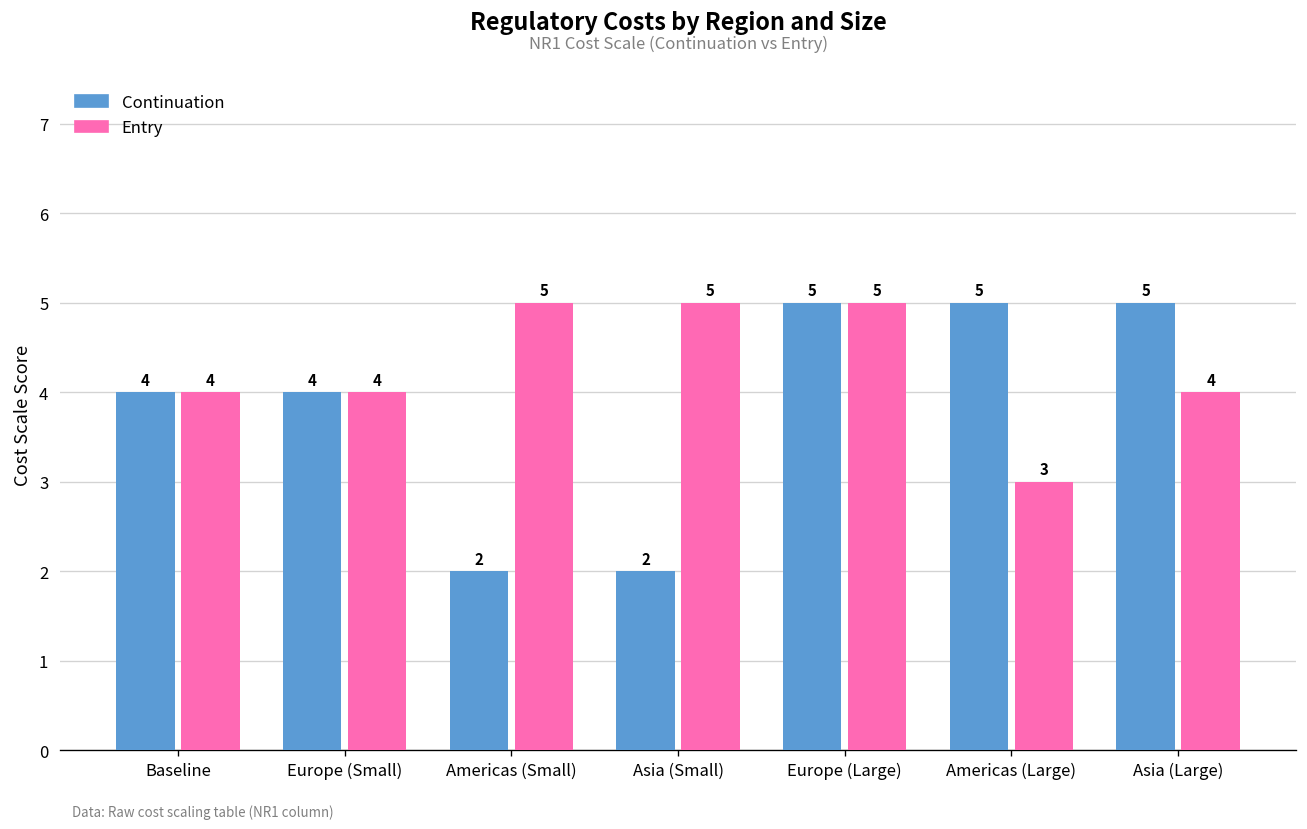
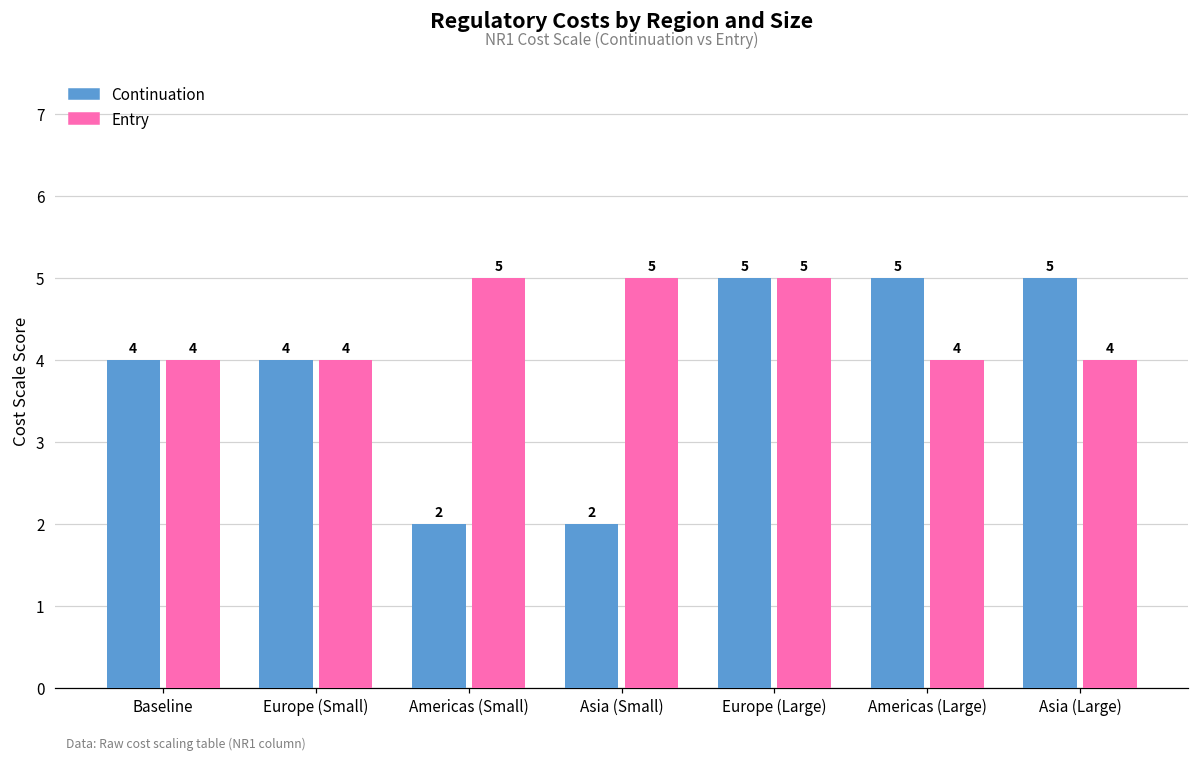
  {
    "Continuation": {
      "Baseline": 4,
      "Europe (Small)": 4,
      "Americas (Small)": 2,
      "Asia (Small)": 2,
      "Europe (Large)": 5,
      "Americas (Large)": 5,
      "Asia (Large)": 5
    },
    "Entry": {
      "Baseline": 4,
      "Europe (Small)": 4,
      "Americas (Small)": 5,
      "Asia (Small)": 5,
      "Europe (Large)": 5,
-     "Americas (Large)": 3,
+     "Americas (Large)": 4,
      "Asia (Large)": 4
    }
  }
